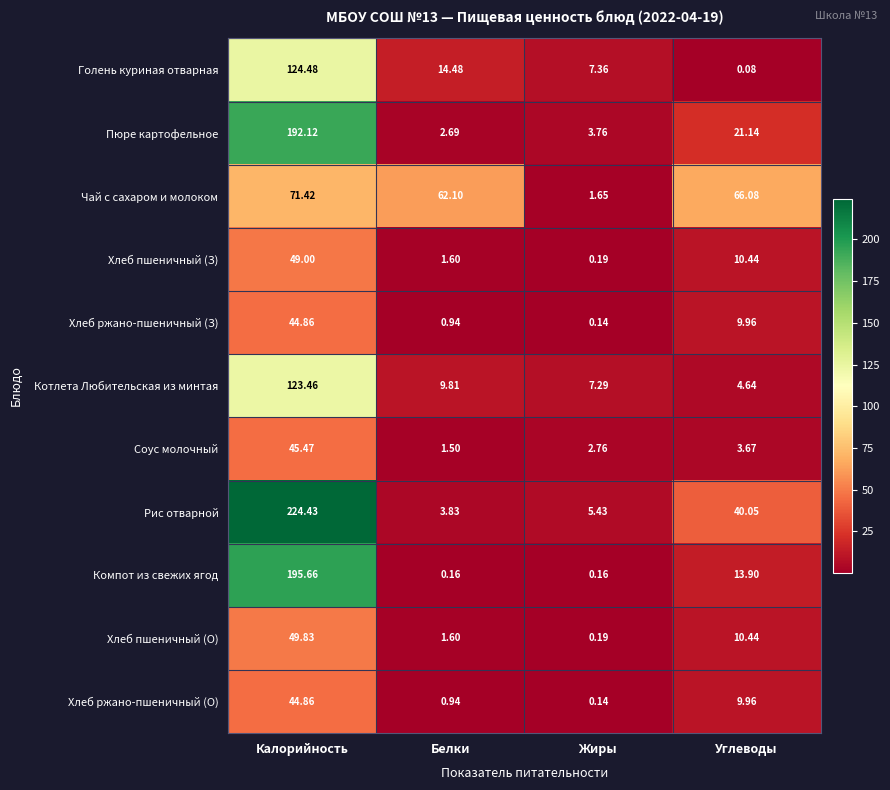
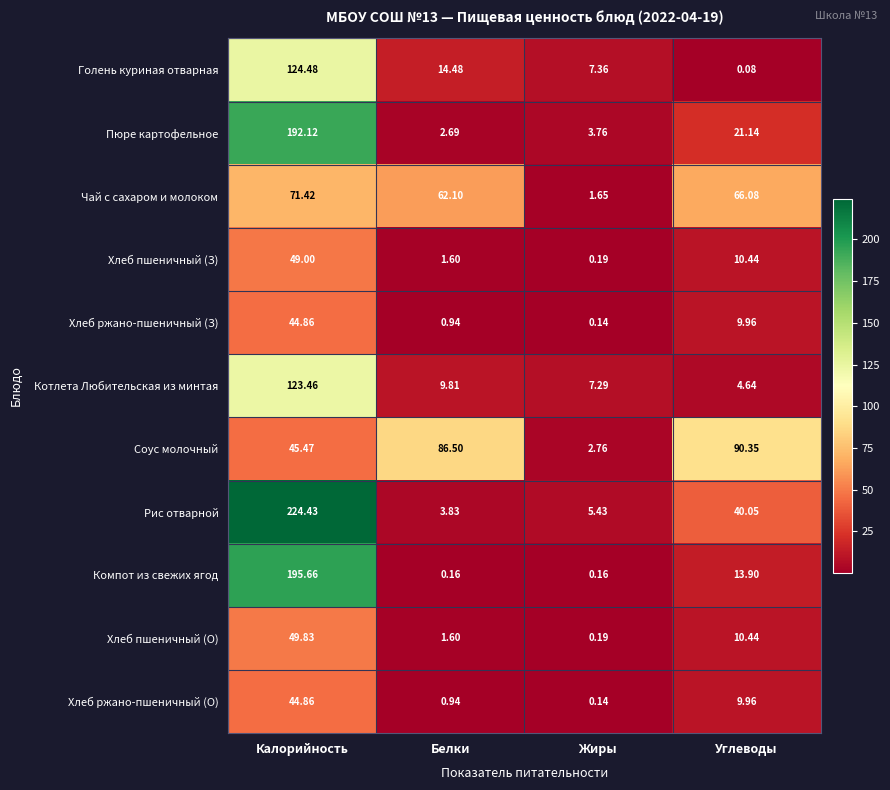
  {
    "Голень куриная отварная": {
      "Калорийность": 124.48,
      "Белки": 14.48,
      "Жиры": 7.36,
      "Углеводы": 0.08
    },
    "Пюре картофельное": {
      "Калорийность": 192.12,
      "Белки": 2.69,
      "Жиры": 3.76,
      "Углеводы": 21.14
    },
    "Чай с сахаром и молоком": {
      "Калорийность": 71.42,
      "Белки": 62.10,
      "Жиры": 1.65,
      "Углеводы": 66.08
    },
    "Хлеб пшеничный (З)": {
      "Калорийность": 49.00,
      "Белки": 1.60,
      "Жиры": 0.19,
      "Углеводы": 10.44
    },
    "Хлеб ржано-пшеничный (З)": {
      "Калорийность": 44.86,
      "Белки": 0.94,
      "Жиры": 0.14,
      "Углеводы": 9.96
    },
    "Котлета Любительская из минтая": {
      "Калорийность": 123.46,
      "Белки": 9.81,
      "Жиры": 7.29,
      "Углеводы": 4.64
    },
    "Соус молочный": {
      "Калорийность": 45.47,
-     "Белки": 1.50,
+     "Белки": 86.50,
      "Жиры": 2.76,
-     "Углеводы": 3.67
+     "Углеводы": 90.35
    },
    "Рис отварной": {
      "Калорийность": 224.43,
      "Белки": 3.83,
      "Жиры": 5.43,
      "Углеводы": 40.05
    },
    "Компот из свежих ягод": {
      "Калорийность": 195.66,
      "Белки": 0.16,
      "Жиры": 0.16,
      "Углеводы": 13.90
    },
    "Хлеб пшеничный (О)": {
      "Калорийность": 49.83,
      "Белки": 1.60,
      "Жиры": 0.19,
      "Углеводы": 10.44
    },
    "Хлеб ржано-пшеничный (О)": {
      "Калорийность": 44.86,
      "Белки": 0.94,
      "Жиры": 0.14,
      "Углеводы": 9.96
    }
  }
